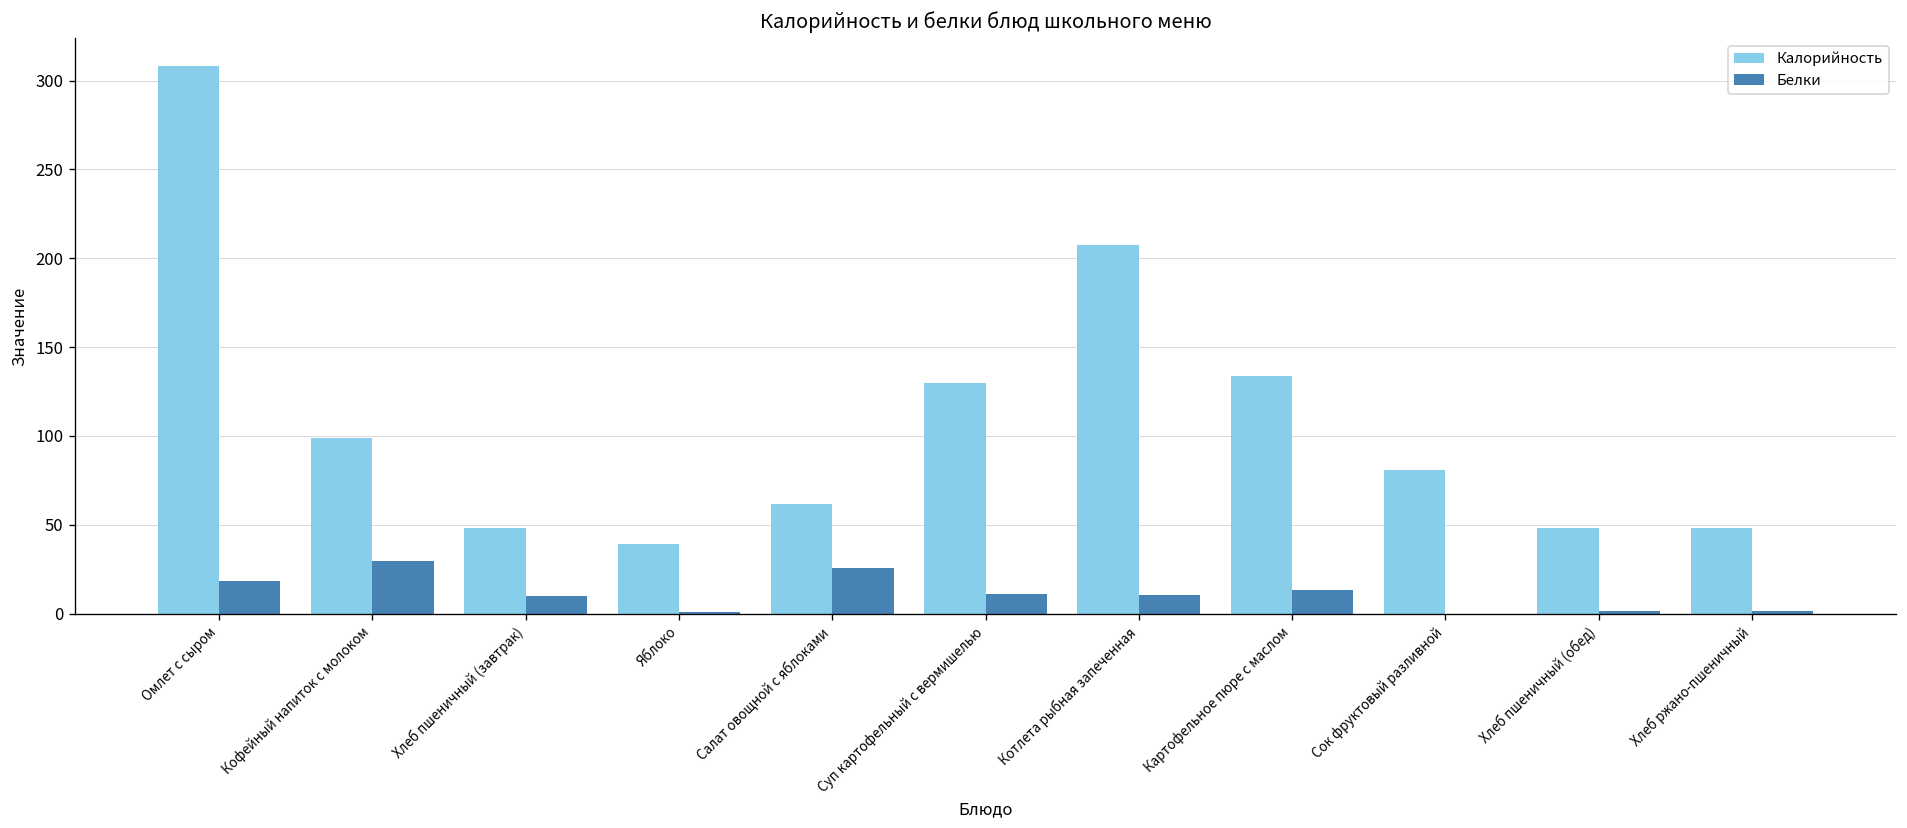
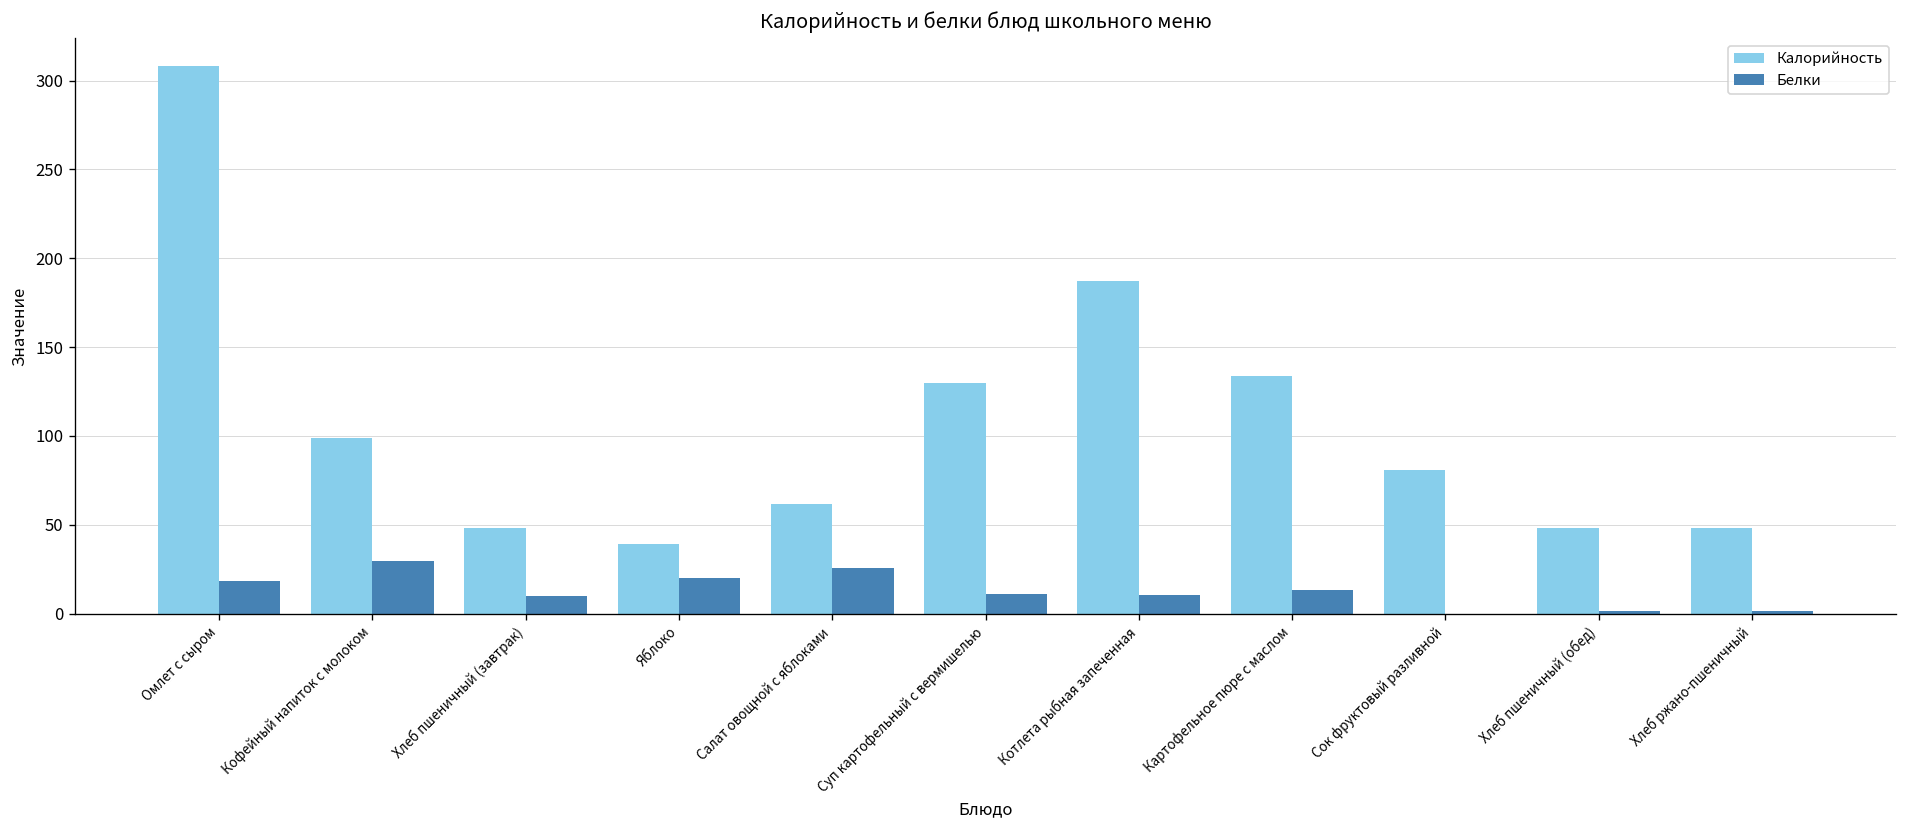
  {
    "Калорийность": {
      "Омлет с сыром": 308,
      "Кофейный напиток с молоком": 99,
      "Хлеб пшеничный (завтрак)": 48,
      "Яблоко": 39,
      "Салат овощной с яблоками": 62,
      "Суп картофельный с вермишелью": 130,
-     "Котлета рыбная запеченная": 208,
+     "Котлета рыбная запеченная": 187,
      "Картофельное пюре с маслом": 134,
      "Сок фруктовый разливной": 81,
      "Хлеб пшеничный (обед)": 48,
      "Хлеб ржано-пшеничный": 48
    },
    "Белки": {
      "Омлет с сыром": 18,
      "Кофейный напиток с молоком": 29,
      "Хлеб пшеничный (завтрак)": 10,
-     "Яблоко": 1,
+     "Яблоко": 20,
      "Салат овощной с яблоками": 26,
      "Суп картофельный с вермишелью": 11,
      "Котлета рыбная запеченная": 10,
      "Картофельное пюре с маслом": 13,
      "Сок фруктовый разливной": 0
    }
  }
